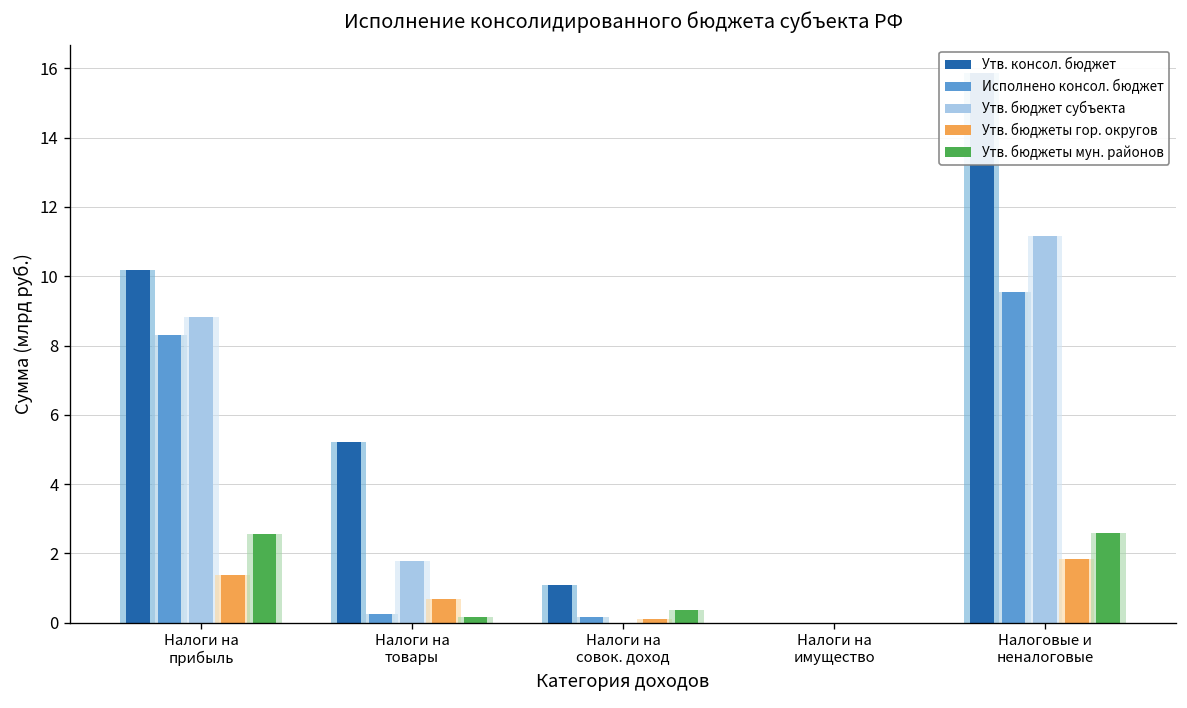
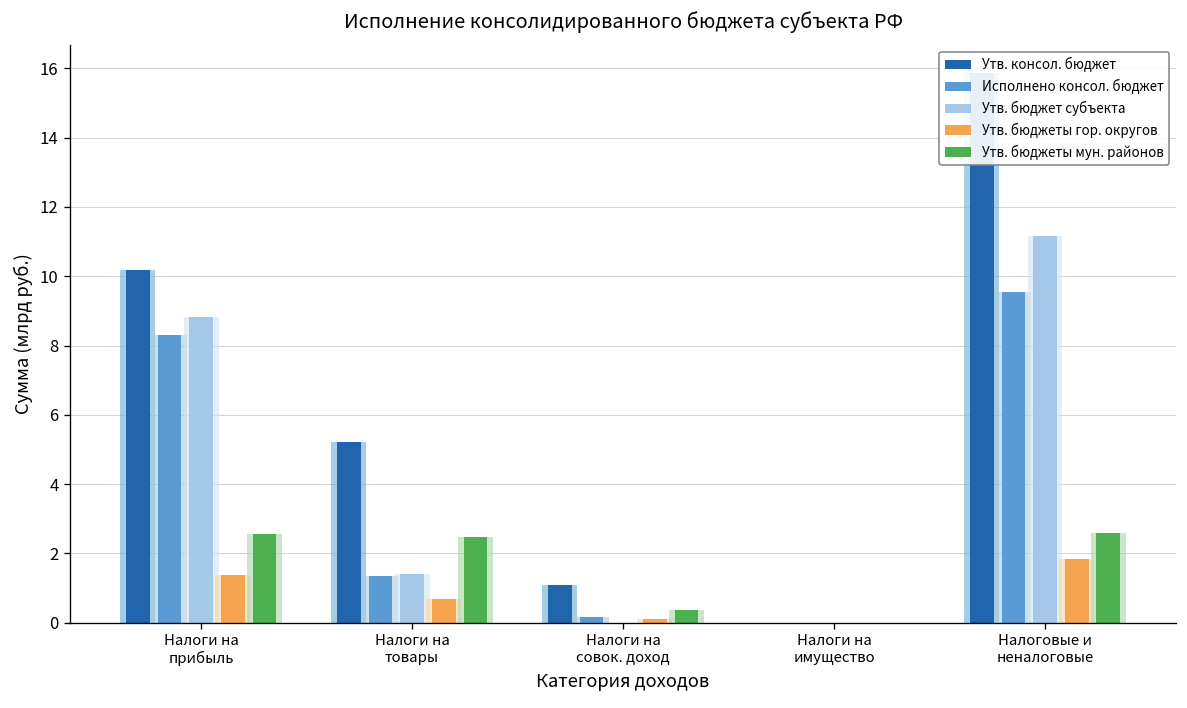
  {
    "Утв. консол. бюджет": {
      "Налоги на прибыль": 10.2,
      "Налоги на товары": 5.2,
      "Налоги на совок. доход": 1.1,
      "Налоги на имущество": 0.0
    },
    "Исполнено консол. бюджет": {
      "Налоги на прибыль": 8.3,
-     "Налоги на товары": 0.2,
+     "Налоги на товары": 1.3,
      "Налоги на совок. доход": 0.2,
      "Налоги на имущество": 0.0,
      "Налоговые и неналоговые": 9.5
    },
    "Утв. бюджет субъекта": {
      "Налоги на прибыль": 8.8,
-     "Налоги на товары": 1.8,
+     "Налоги на товары": 1.4,
      "Налоги на совок. доход": 0.0,
      "Налоги на имущество": 0.0,
      "Налоговые и неналоговые": 11.2
    },
    "Утв. бюджеты гор. округов": {
      "Налоги на прибыль": 1.4,
      "Налоги на товары": 0.7,
      "Налоги на совок. доход": 0.1,
      "Налоги на имущество": 0.0,
      "Налоговые и неналоговые": 1.8
    },
    "Утв. бюджеты мун. районов": {
      "Налоги на прибыль": 2.6,
-     "Налоги на товары": 0.2,
+     "Налоги на товары": 2.5,
      "Налоги на совок. доход": 0.4,
      "Налоги на имущество": 0.0,
      "Налоговые и неналоговые": 2.6
    }
  }
